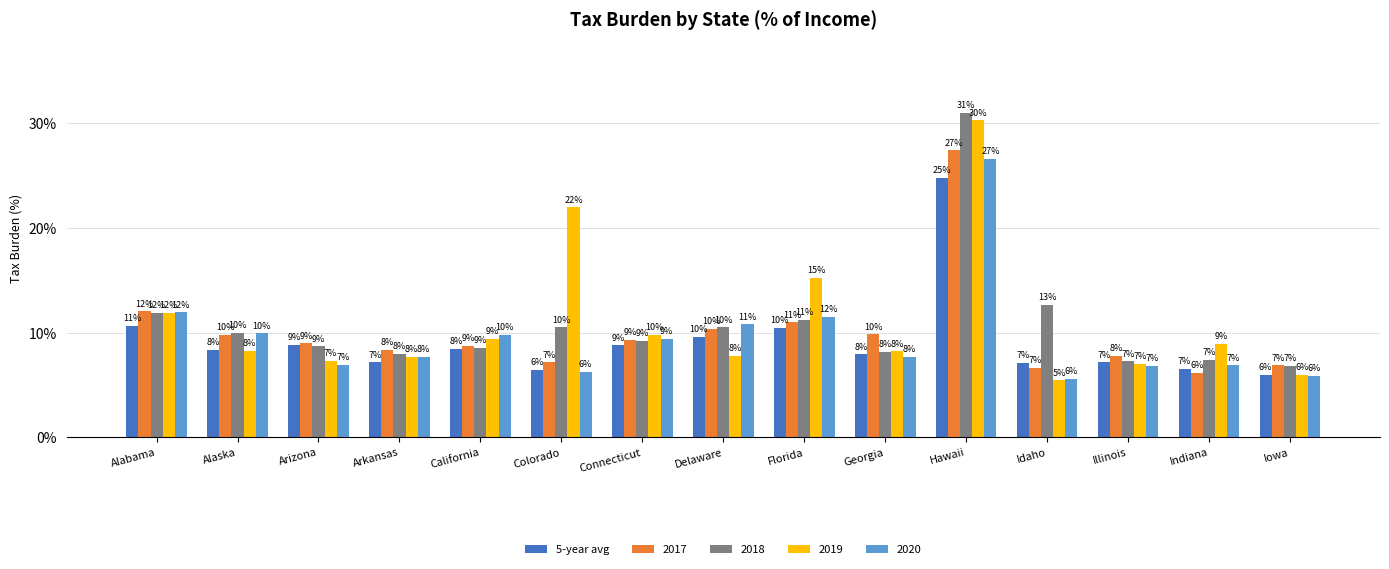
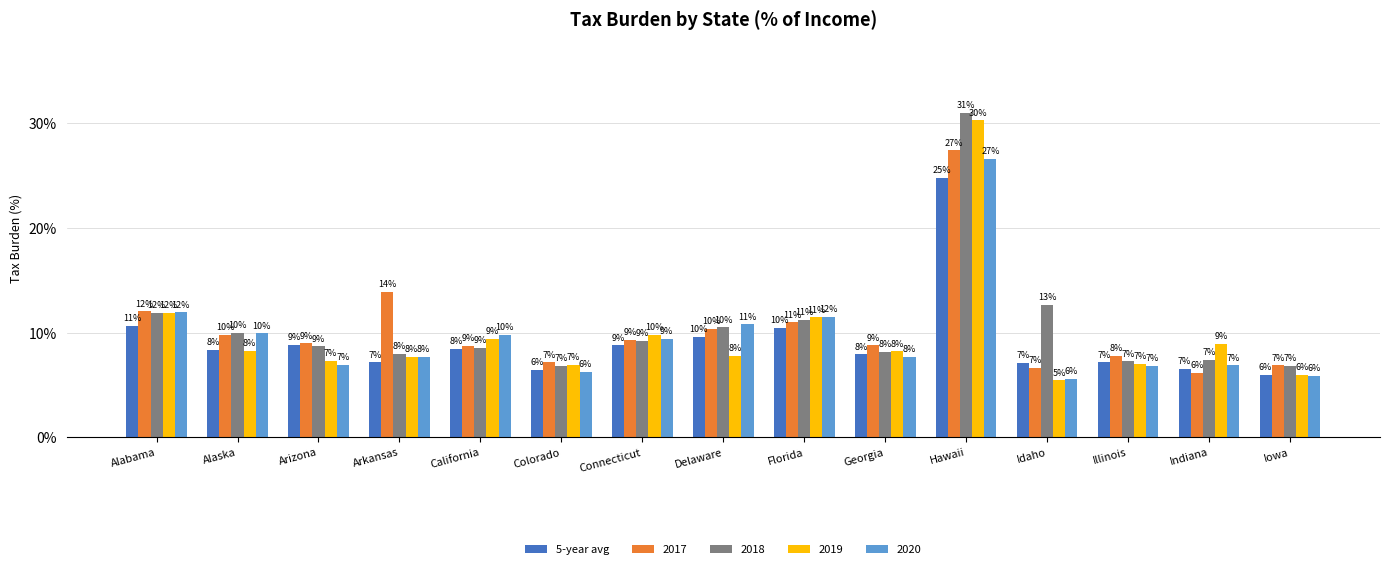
  {
    "2017": {
      "Arizona": "9%",
-     "Arkansas": "8%",
+     "Arkansas": "14%",
      "California": "9%",
      "Colorado": "7%",
      "Connecticut": "9%",
      "Delaware": "10%",
-     "Georgia": "10%",
+     "Georgia": "9%",
      "Hawaii": "27%",
      "Idaho": "7%",
      "Illinois": "8%",
      "Indiana": "6%",
      "Iowa": "7%"
    },
    "2018": {
      "Arizona": "9%",
      "Arkansas": "8%",
      "California": "9%",
-     "Colorado": "10%",
+     "Colorado": "7%",
      "Connecticut": "9%",
      "Georgia": "8%",
      "Hawaii": "31%",
      "Idaho": "13%",
      "Illinois": "7%",
      "Indiana": "7%",
      "Iowa": "7%"
    },
    "2019": {
      "Alaska": "8%",
      "Arizona": "7%",
      "Arkansas": "8%",
-     "Colorado": "22%",
+     "Colorado": "7%",
      "Connecticut": "10%",
      "Delaware": "8%",
-     "Florida": "15%",
+     "Florida": "11%",
      "Georgia": "8%",
      "Hawaii": "30%",
      "Idaho": "5%",
      "Illinois": "7%",
      "Indiana": "9%",
      "Iowa": "6%"
    }
  }
